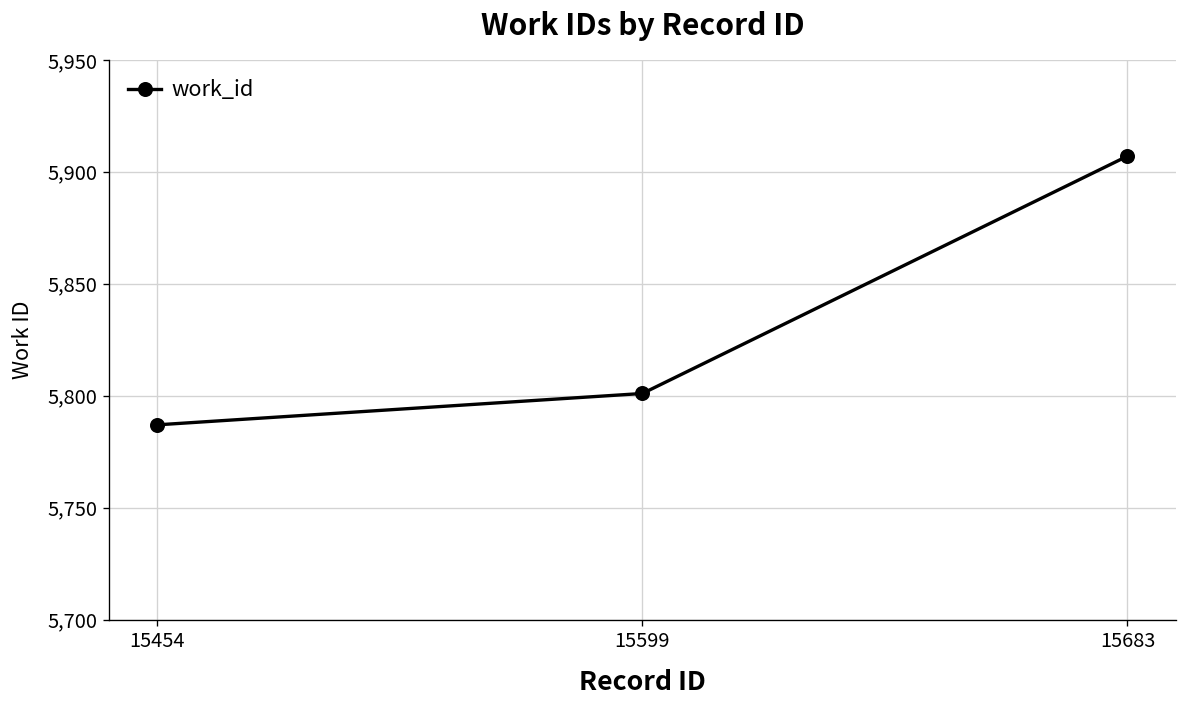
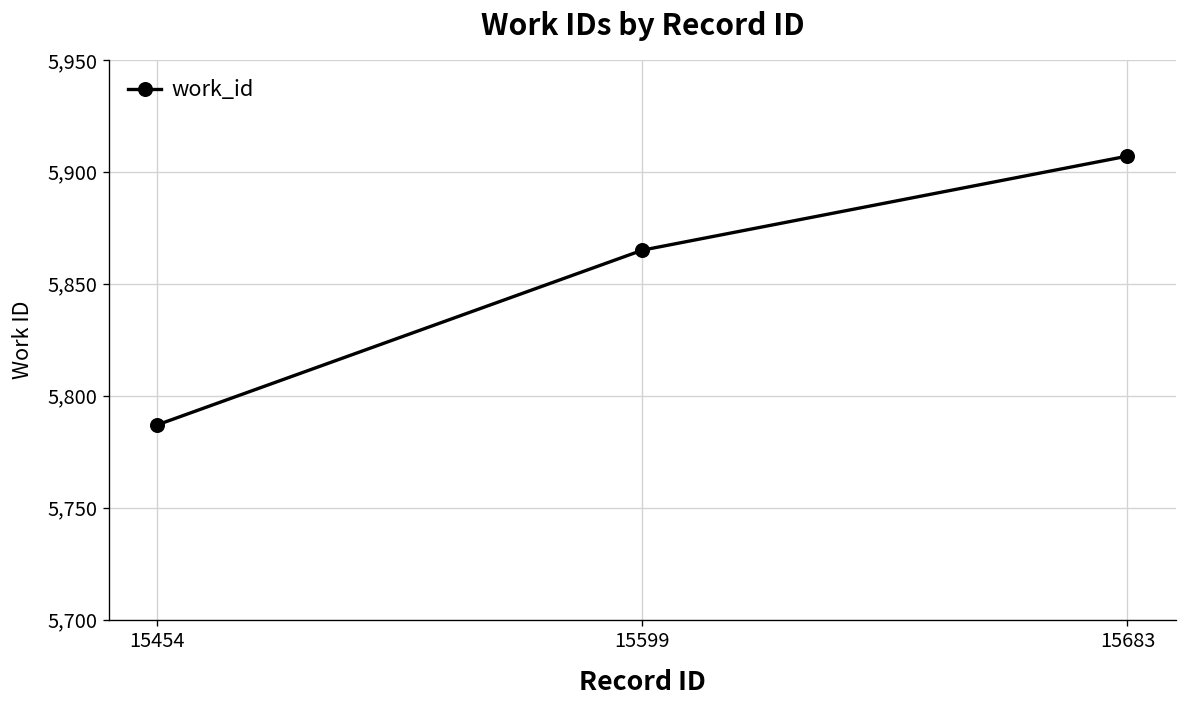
  {
    "15454": "5,787",
-   "15599": "5,801",
+   "15599": "5,865",
    "15683": "5,907"
  }
